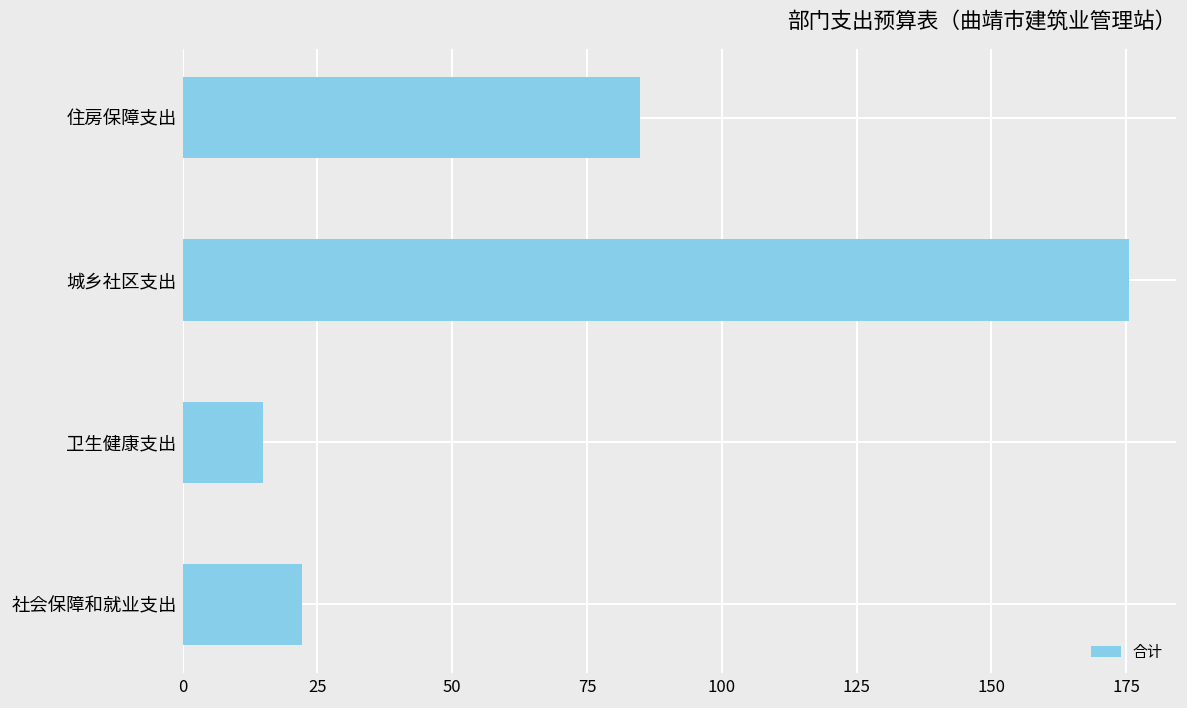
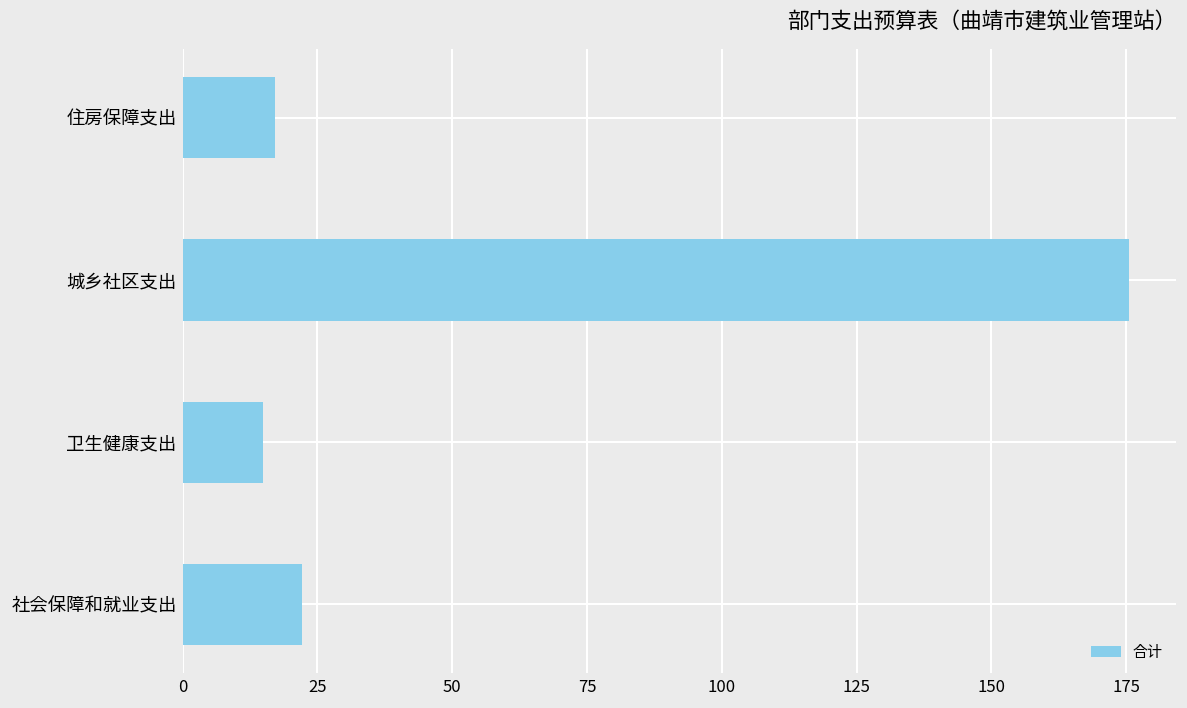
  {
-   "住房保障支出": 85,
+   "住房保障支出": 17,
    "城乡社区支出": 175,
    "卫生健康支出": 15,
    "社会保障和就业支出": 22
  }
